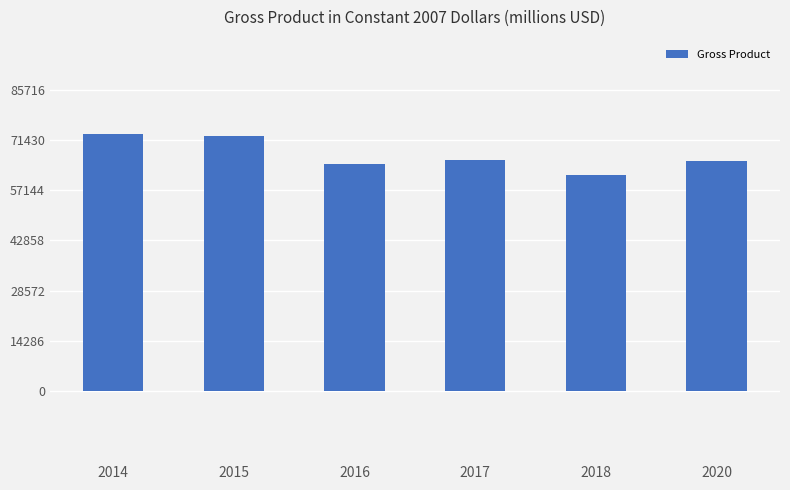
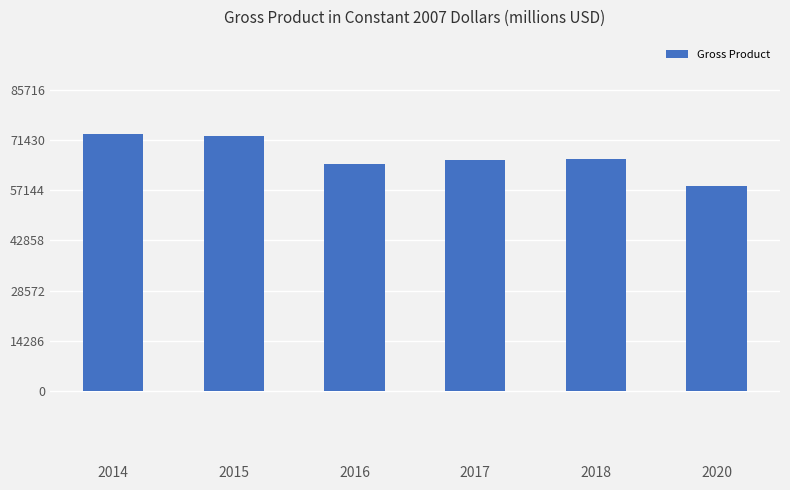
  {
    "2014": 73000,
    "2015": 73000,
    "2016": 65000,
    "2017": 66000,
-   "2018": 62000,
-   "2020": 65000
+   "2018": 66000,
+   "2020": 58000
  }
